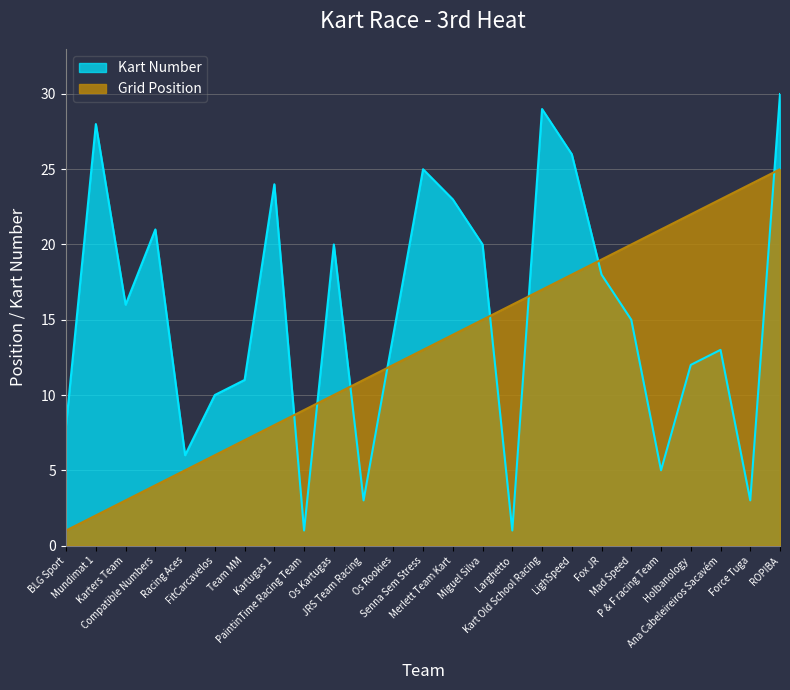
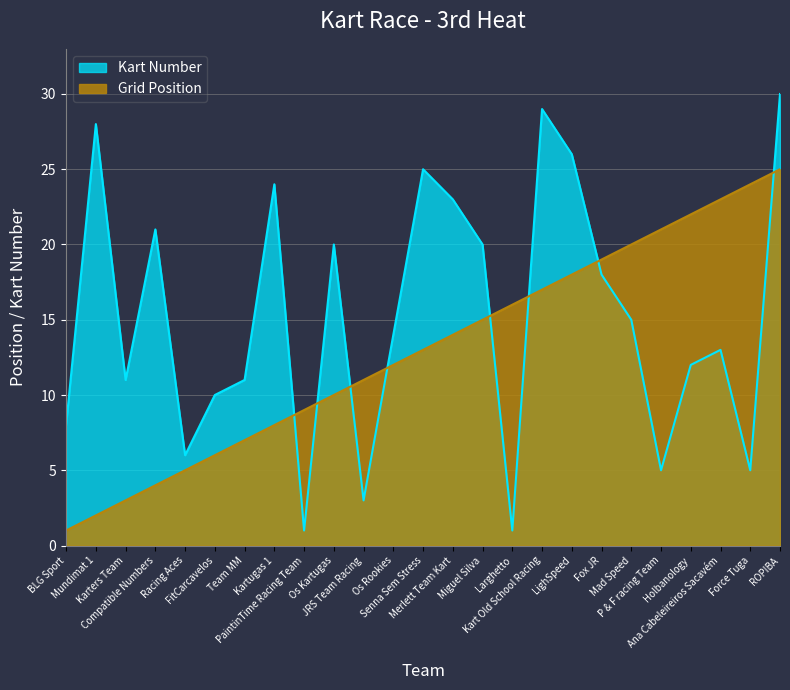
  {
    "Kart Number": {
      "BLG Sport": 8,
      "Mundimat 1": 28,
-     "Karters Team": 16,
+     "Karters Team": 11,
      "Compatible Numbers": 21,
      "Racing Aces": 6,
      "FitCarcavelos": 10,
      "Team MM": 11,
      "Kartugas 1": 24,
      "PaintinTime Racing Team": 1,
      "Os Kartugas": 20,
      "JRS Team Racing": 3,
      "Os Rookies": 14,
      "Senna Sem Stress": 25,
      "Merlett Team Kart": 23,
      "Miguel Silva": 20,
      "Larghetto": 1,
      "Kart Old School Racing": 29,
      "LighSpeed": 26,
      "Fox JR": 18,
      "Mad Speed": 15,
      "P & F racing Team": 5,
      "Holbanology": 12,
      "Ana Cabeleireiros Sacavém": 13,
-     "Force Tuga": 3,
+     "Force Tuga": 5,
      "ROPIBA": 30
    },
    "Grid Position": {
      "BLG Sport": 1,
      "Mundimat 1": 2,
      "Karters Team": 3,
      "Compatible Numbers": 4,
      "Racing Aces": 5,
      "FitCarcavelos": 6,
      "Team MM": 7,
      "Kartugas 1": 8,
      "PaintinTime Racing Team": 9,
      "Os Kartugas": 10,
      "JRS Team Racing": 11,
      "Os Rookies": 12,
      "Senna Sem Stress": 13,
      "Merlett Team Kart": 14,
      "Miguel Silva": 15,
      "Larghetto": 16,
      "Kart Old School Racing": 17,
      "LighSpeed": 18,
      "Fox JR": 19,
      "Mad Speed": 20,
      "P & F racing Team": 21,
      "Holbanology": 22,
      "Ana Cabeleireiros Sacavém": 23,
      "Force Tuga": 24,
      "ROPIBA": 25
    }
  }
